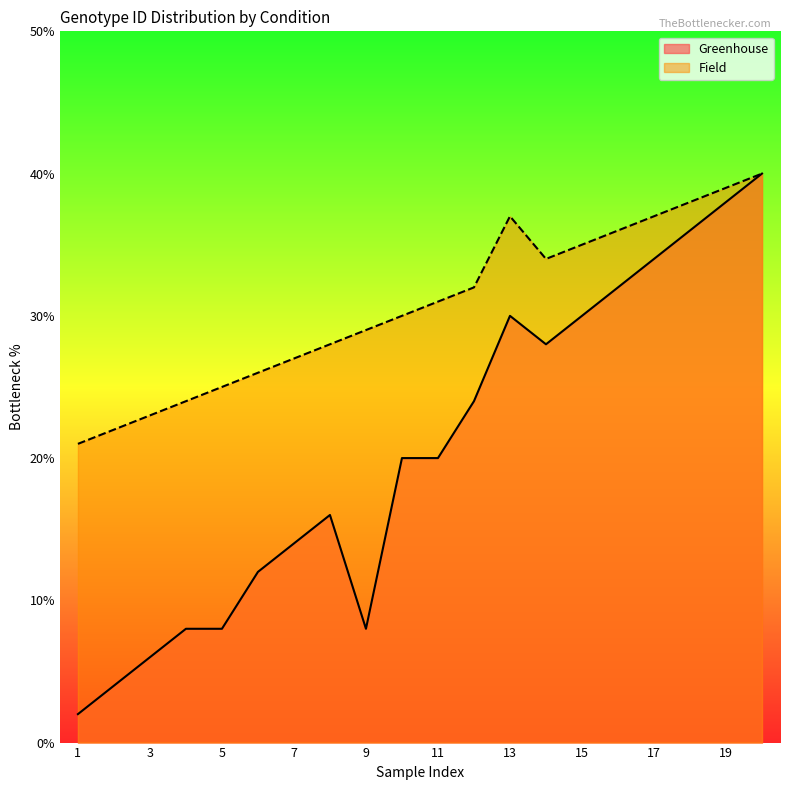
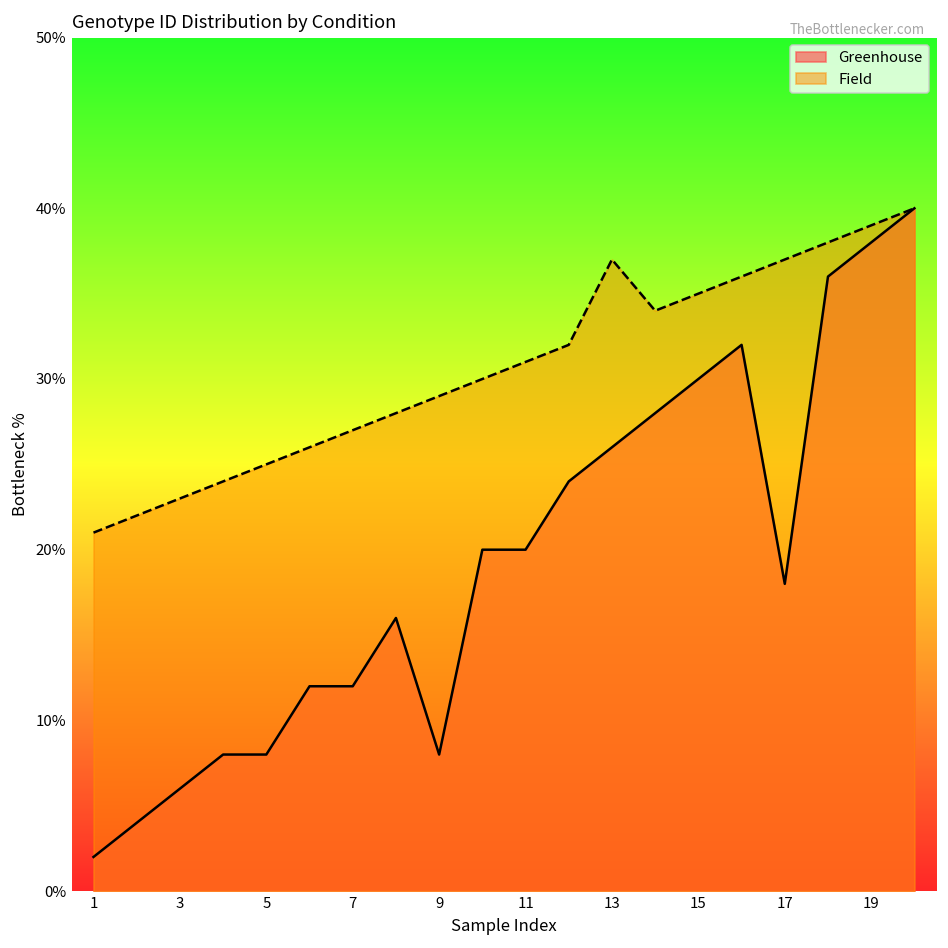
  {
    "Greenhouse": {
      "1": "2.0%",
      "3": "6.0%",
      "5": "8.0%",
-     "7": "14.0%",
+     "7": "12.0%",
      "9": "8.0%",
      "11": "20.0%",
-     "13": "30.0%",
+     "13": "26.0%",
      "15": "30.0%",
-     "17": "34.0%",
+     "17": "18.0%",
      "19": "38.0%"
    },
    "Field": {
      "1": "21.0%",
      "3": "23.0%",
      "5": "25.0%",
      "7": "27.0%",
      "9": "29.0%",
      "11": "31.0%",
      "13": "37.0%",
      "15": "35.0%",
      "17": "37.0%",
      "19": "39.0%"
    }
  }
